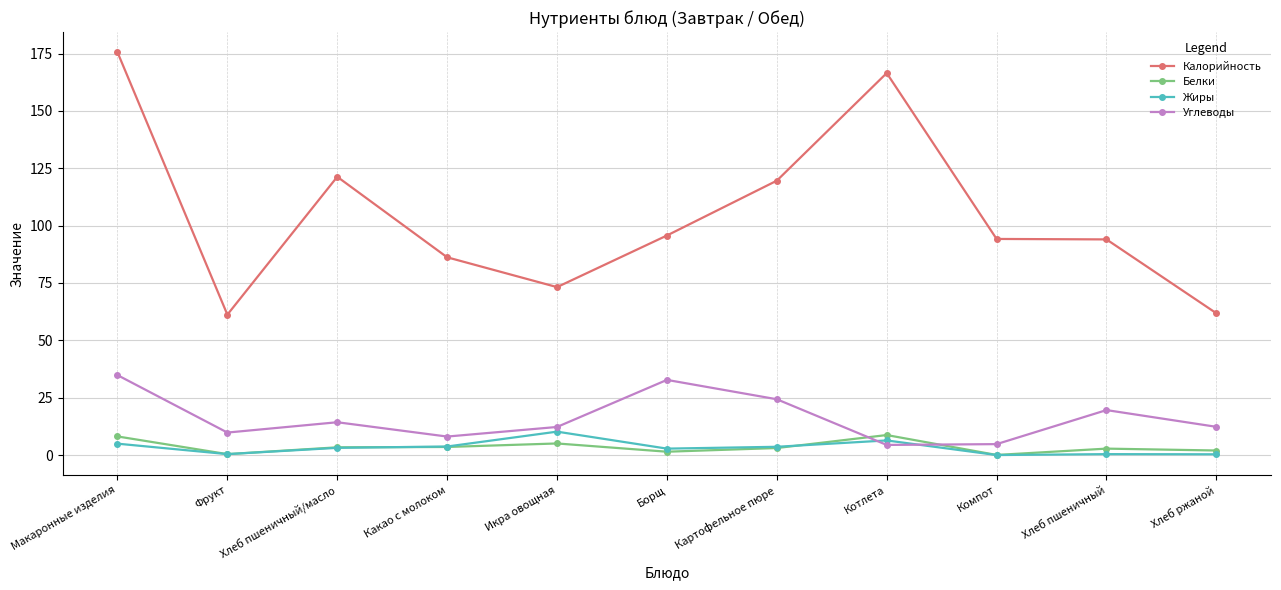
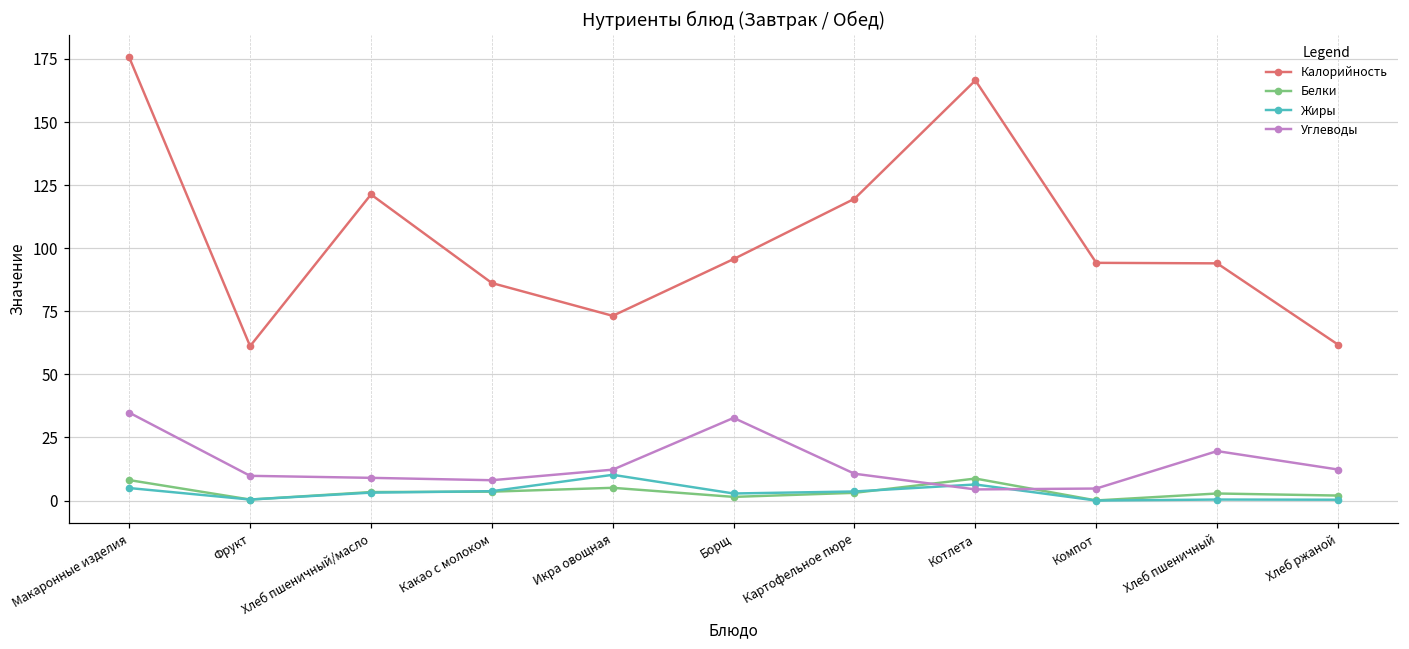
  {
    "Калорийность": {
      "Макаронные изделия": 176,
      "Фрукт": 61,
      "Хлеб пшеничный/масло": 121,
      "Какао с молоком": 86,
      "Икра овощная": 73,
      "Борщ": 96,
      "Картофельное пюре": 120,
      "Котлета": 167,
      "Компот": 94,
      "Хлеб пшеничный": 94,
      "Хлеб ржаной": 62
    },
    "Белки": {
      "Макаронные изделия": 8,
      "Икра овощная": 5,
      "Борщ": 1,
      "Котлета": 9,
      "Хлеб пшеничный": 3,
      "Хлеб ржаной": 2
    },
    "Жиры": {
      "Макаронные изделия": 5,
      "Икра овощная": 10,
      "Борщ": 3,
      "Котлета": 6,
      "Хлеб пшеничный": 0,
      "Хлеб ржаной": 0
    },
    "Углеводы": {
      "Макаронные изделия": 35,
      "Фрукт": 10,
-     "Хлеб пшеничный/масло": 14,
+     "Хлеб пшеничный/масло": 9,
      "Какао с молоком": 8,
      "Икра овощная": 12,
      "Борщ": 33,
-     "Картофельное пюре": 24,
+     "Картофельное пюре": 11,
      "Котлета": 4,
      "Компот": 5,
      "Хлеб пшеничный": 20,
      "Хлеб ржаной": 12
    }
  }
